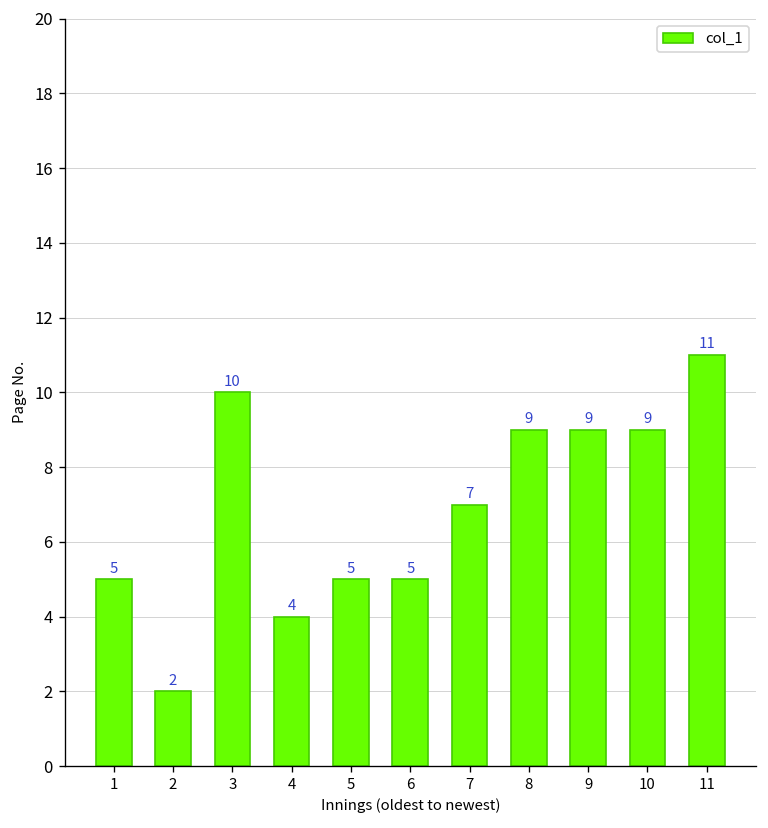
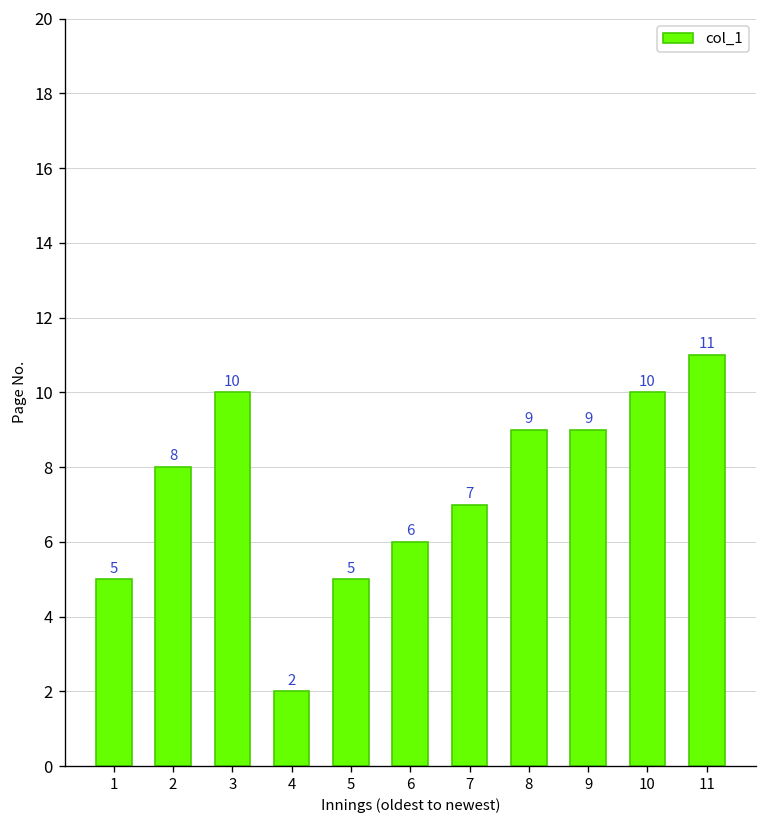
  {
    "1": 5,
-   "2": 2,
+   "2": 8,
    "3": 10,
-   "4": 4,
+   "4": 2,
    "5": 5,
-   "6": 5,
+   "6": 6,
    "7": 7,
    "8": 9,
    "9": 9,
-   "10": 9,
+   "10": 10,
    "11": 11
  }
